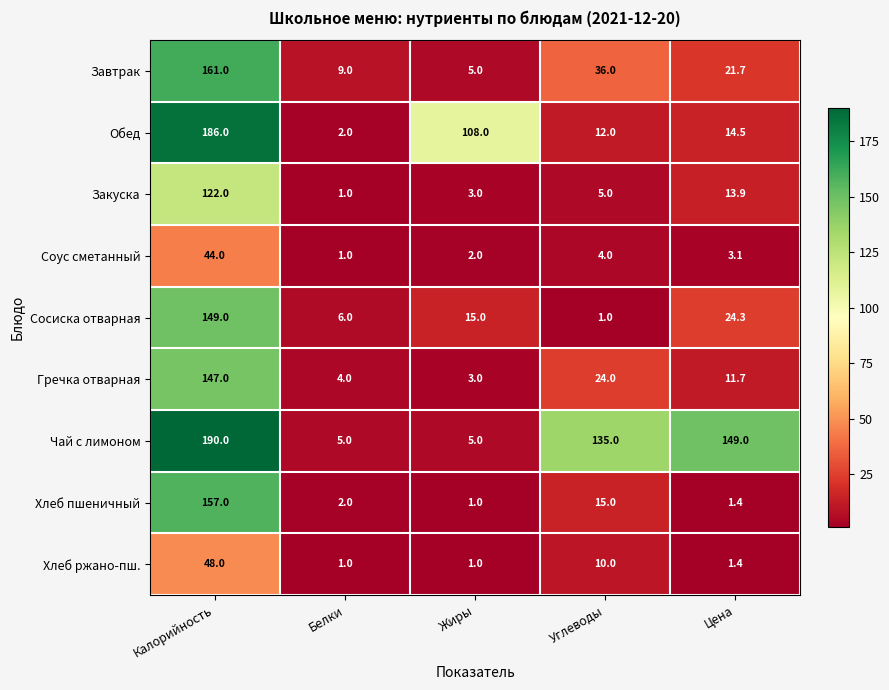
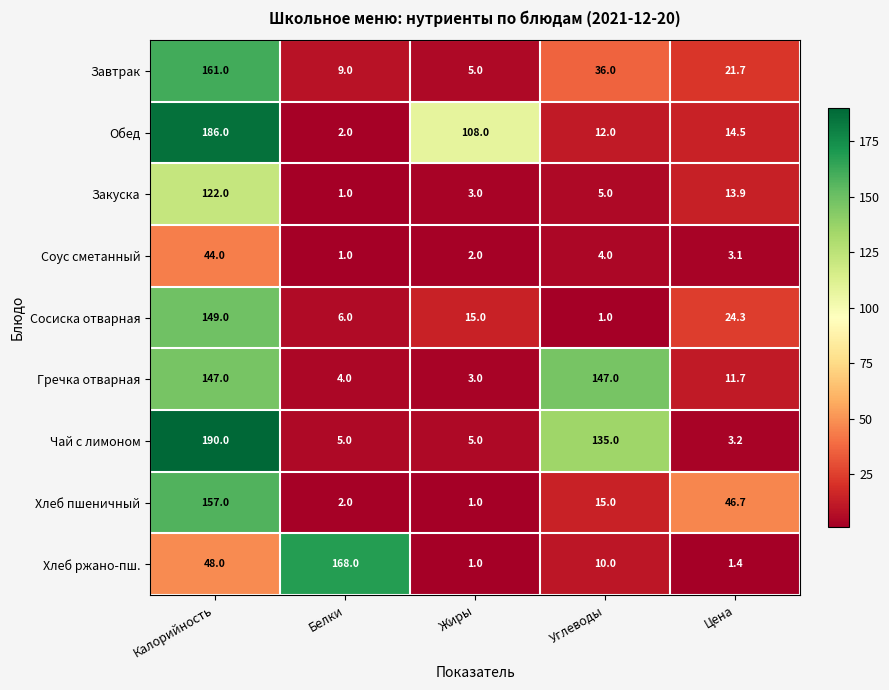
  {
    "Завтрак": {
      "Калорийность": 161.0,
      "Белки": 9.0,
      "Жиры": 5.0,
      "Углеводы": 36.0,
      "Цена": 21.7
    },
    "Обед": {
      "Калорийность": 186.0,
      "Белки": 2.0,
      "Жиры": 108.0,
      "Углеводы": 12.0,
      "Цена": 14.5
    },
    "Закуска": {
      "Калорийность": 122.0,
      "Белки": 1.0,
      "Жиры": 3.0,
      "Углеводы": 5.0,
      "Цена": 13.9
    },
    "Соус сметанный": {
      "Калорийность": 44.0,
      "Белки": 1.0,
      "Жиры": 2.0,
      "Углеводы": 4.0,
      "Цена": 3.1
    },
    "Сосиска отварная": {
      "Калорийность": 149.0,
      "Белки": 6.0,
      "Жиры": 15.0,
      "Углеводы": 1.0,
      "Цена": 24.3
    },
    "Гречка отварная": {
      "Калорийность": 147.0,
      "Белки": 4.0,
      "Жиры": 3.0,
-     "Углеводы": 24.0,
+     "Углеводы": 147.0,
      "Цена": 11.7
    },
    "Чай с лимоном": {
      "Калорийность": 190.0,
      "Белки": 5.0,
      "Жиры": 5.0,
      "Углеводы": 135.0,
-     "Цена": 149.0
+     "Цена": 3.2
    },
    "Хлеб пшеничный": {
      "Калорийность": 157.0,
      "Белки": 2.0,
      "Жиры": 1.0,
      "Углеводы": 15.0,
-     "Цена": 1.4
+     "Цена": 46.7
    },
    "Хлеб ржано-пш.": {
      "Калорийность": 48.0,
-     "Белки": 1.0,
+     "Белки": 168.0,
      "Жиры": 1.0,
      "Углеводы": 10.0,
      "Цена": 1.4
    }
  }
